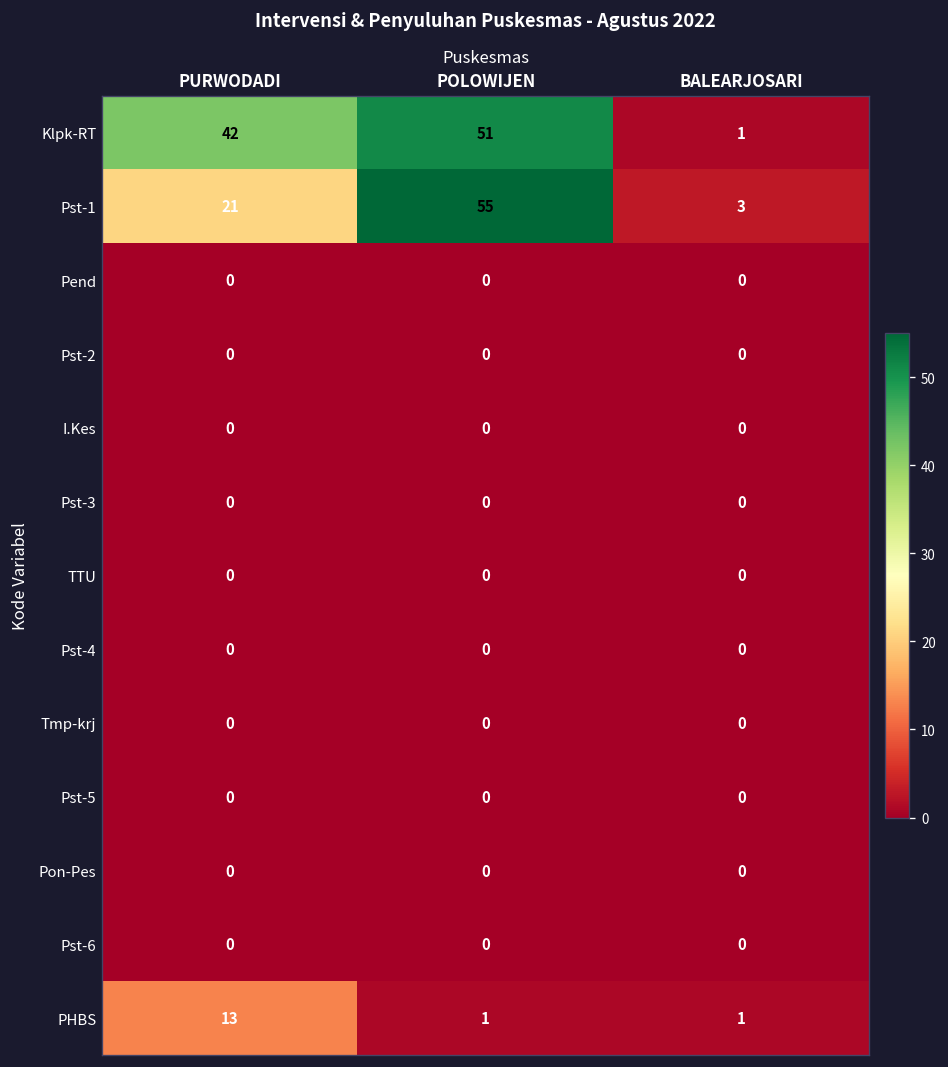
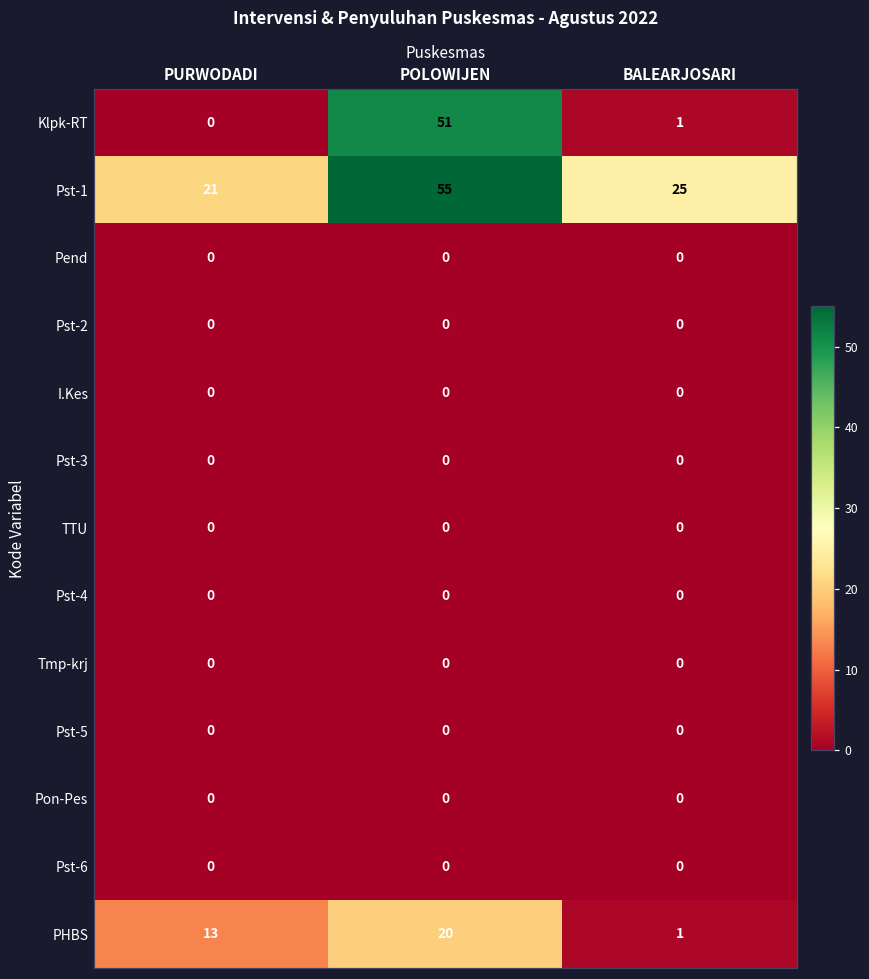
  {
    "Klpk-RT": {
-     "PURWODADI": 42,
+     "PURWODADI": 0,
      "POLOWIJEN": 51,
      "BALEARJOSARI": 1
    },
    "Pst-1": {
      "PURWODADI": 21,
      "POLOWIJEN": 55,
-     "BALEARJOSARI": 3
+     "BALEARJOSARI": 25
    },
    "Pend": {
      "PURWODADI": 0,
      "POLOWIJEN": 0,
      "BALEARJOSARI": 0
    },
    "Pst-2": {
      "PURWODADI": 0,
      "POLOWIJEN": 0,
      "BALEARJOSARI": 0
    },
    "I.Kes": {
      "PURWODADI": 0,
      "POLOWIJEN": 0,
      "BALEARJOSARI": 0
    },
    "Pst-3": {
      "PURWODADI": 0,
      "POLOWIJEN": 0,
      "BALEARJOSARI": 0
    },
    "TTU": {
      "PURWODADI": 0,
      "POLOWIJEN": 0,
      "BALEARJOSARI": 0
    },
    "Pst-4": {
      "PURWODADI": 0,
      "POLOWIJEN": 0,
      "BALEARJOSARI": 0
    },
    "Tmp-krj": {
      "PURWODADI": 0,
      "POLOWIJEN": 0,
      "BALEARJOSARI": 0
    },
    "Pst-5": {
      "PURWODADI": 0,
      "POLOWIJEN": 0,
      "BALEARJOSARI": 0
    },
    "Pon-Pes": {
      "PURWODADI": 0,
      "POLOWIJEN": 0,
      "BALEARJOSARI": 0
    },
    "Pst-6": {
      "PURWODADI": 0,
      "POLOWIJEN": 0,
      "BALEARJOSARI": 0
    },
    "PHBS": {
      "PURWODADI": 13,
-     "POLOWIJEN": 1,
+     "POLOWIJEN": 20,
      "BALEARJOSARI": 1
    }
  }
